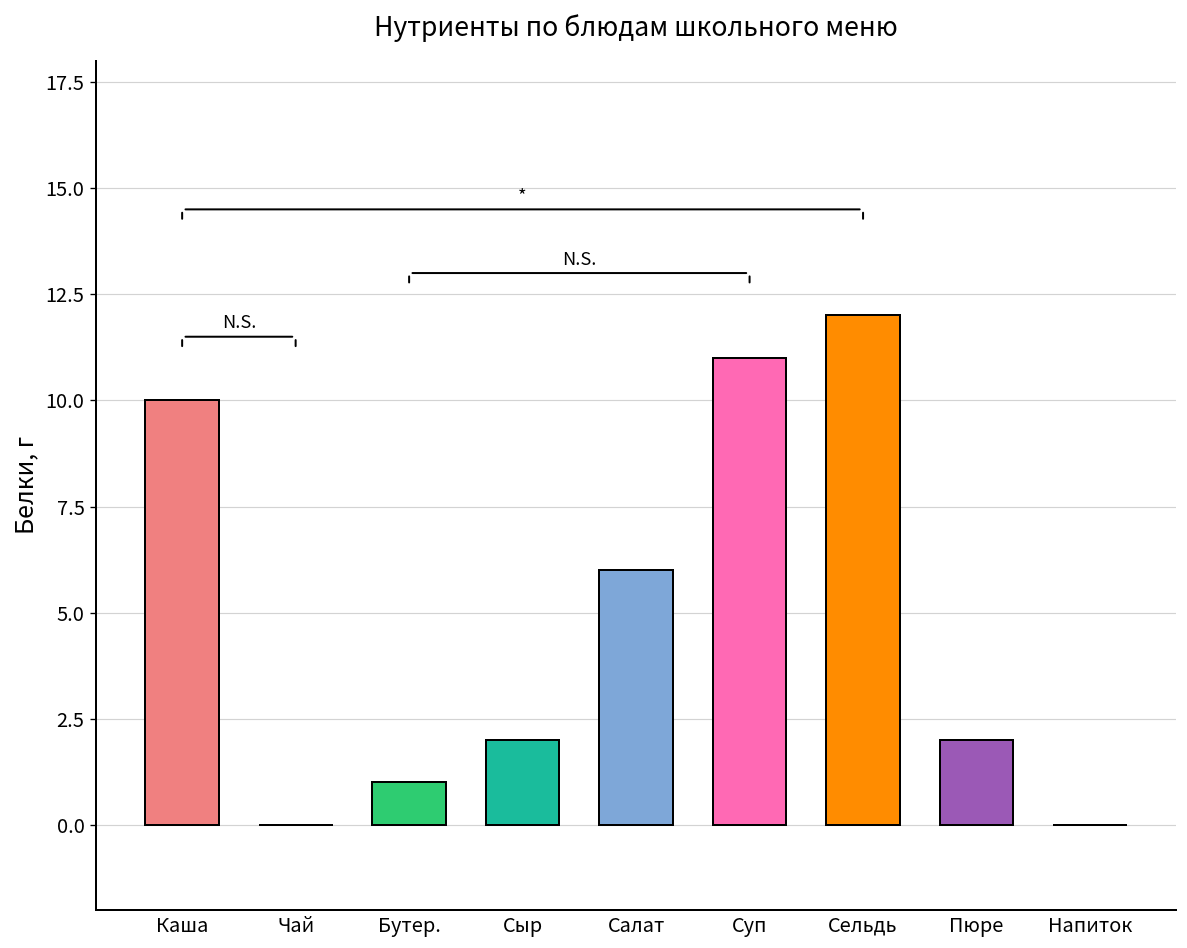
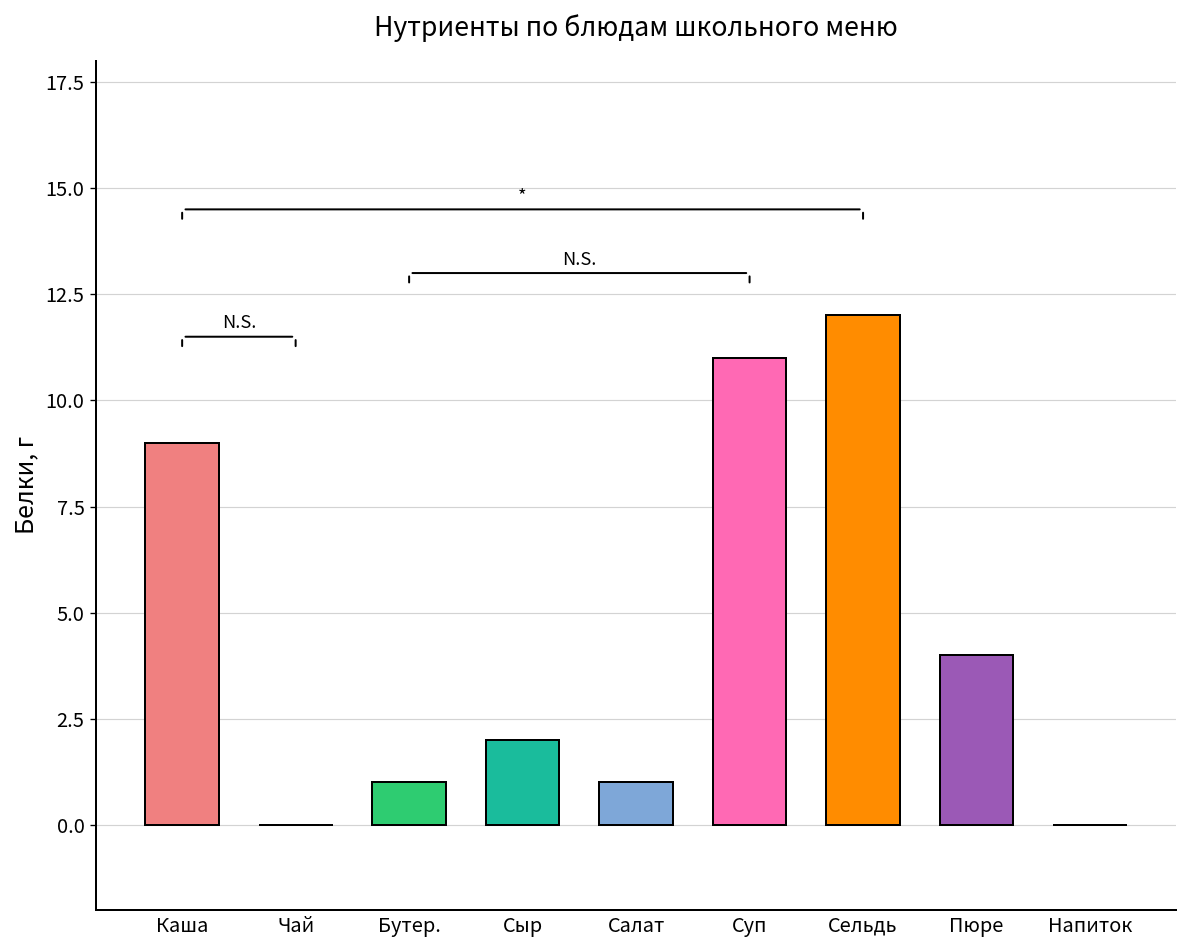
  {
-   "Каша": 10,
+   "Каша": 9,
    "Чай": 0,
    "Бутер.": 1,
    "Сыр": 2,
-   "Салат": 6,
+   "Салат": 1,
    "Суп": 11,
    "Сельдь": 12,
-   "Пюре": 2,
+   "Пюре": 4,
    "Напиток": 0
  }
